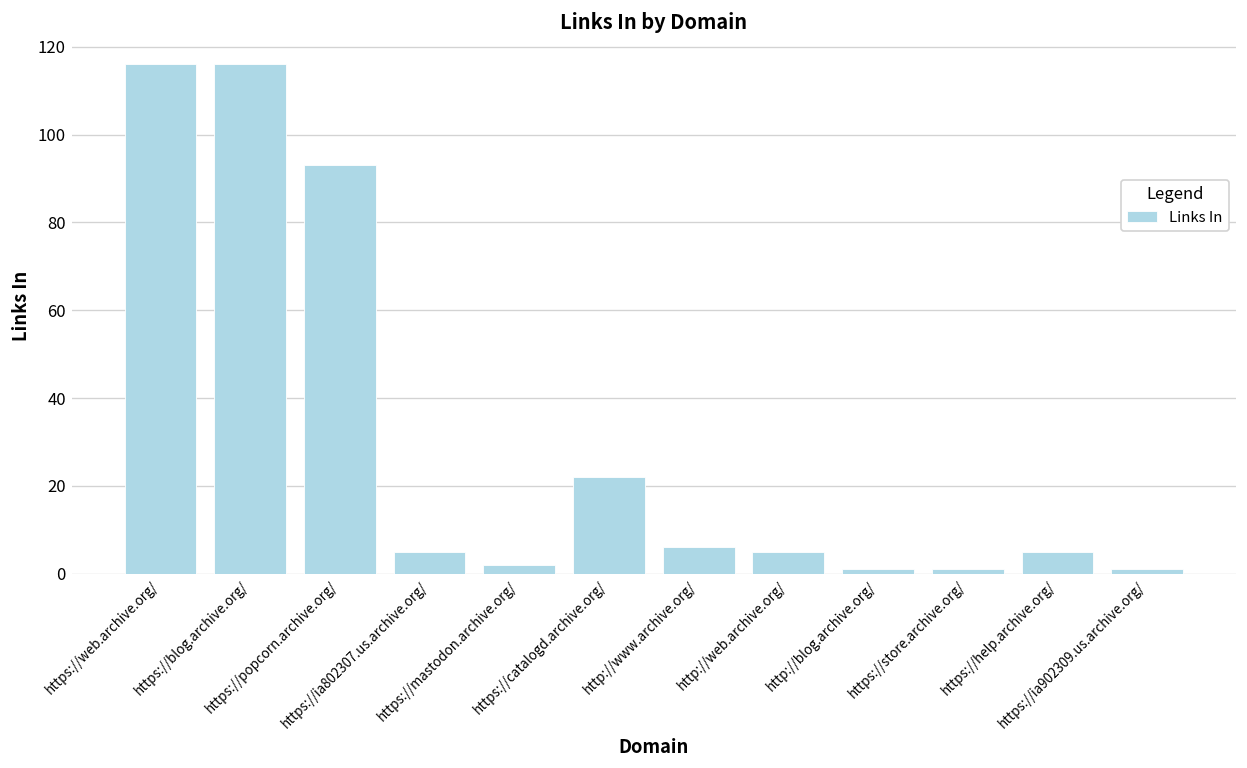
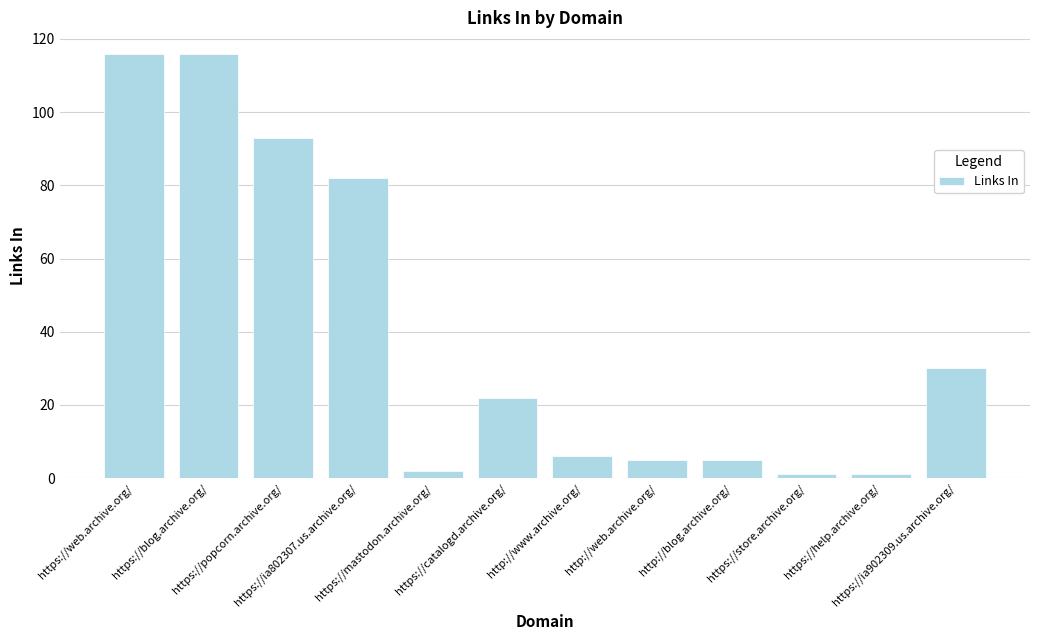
  {
    "https://web.archive.org/": 116,
    "https://blog.archive.org/": 116,
    "https://popcorn.archive.org/": 93,
-   "https://ia802307.us.archive.org/": 5,
+   "https://ia802307.us.archive.org/": 82,
    "https://mastodon.archive.org/": 2,
    "https://catalogd.archive.org/": 22,
    "http://www.archive.org/": 6,
    "http://web.archive.org/": 5,
-   "http://blog.archive.org/": 1,
+   "http://blog.archive.org/": 5,
    "https://store.archive.org/": 1,
-   "https://help.archive.org/": 5,
-   "https://ia902309.us.archive.org/": 1
+   "https://help.archive.org/": 1,
+   "https://ia902309.us.archive.org/": 30
  }
